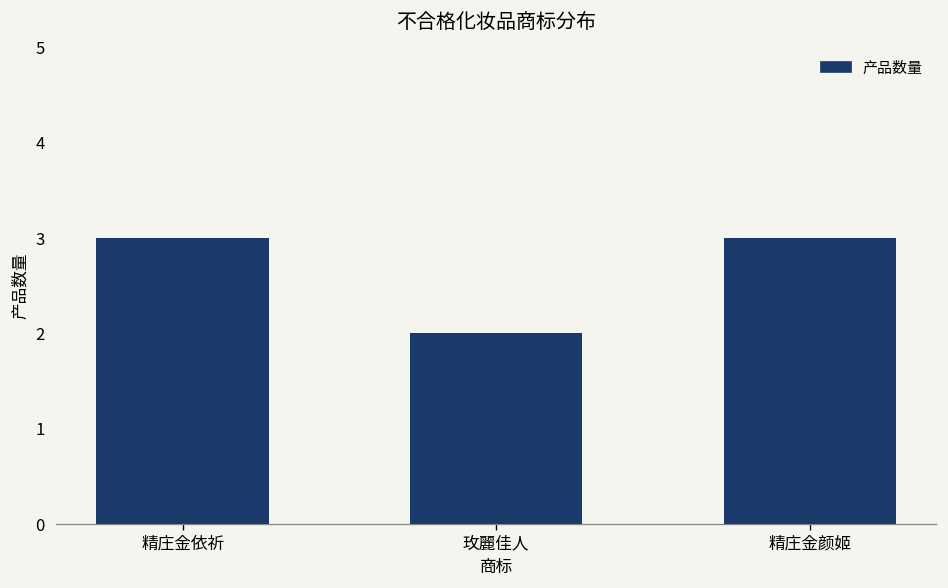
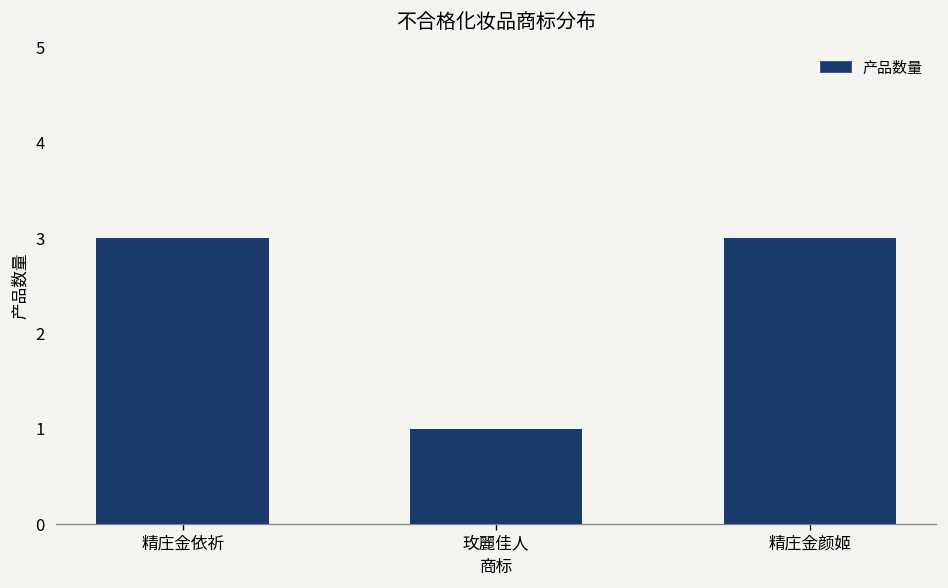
  {
    "精庄金依祈": 3,
-   "玫麗佳人": 2,
+   "玫麗佳人": 1,
    "精庄金颜姬": 3
  }
